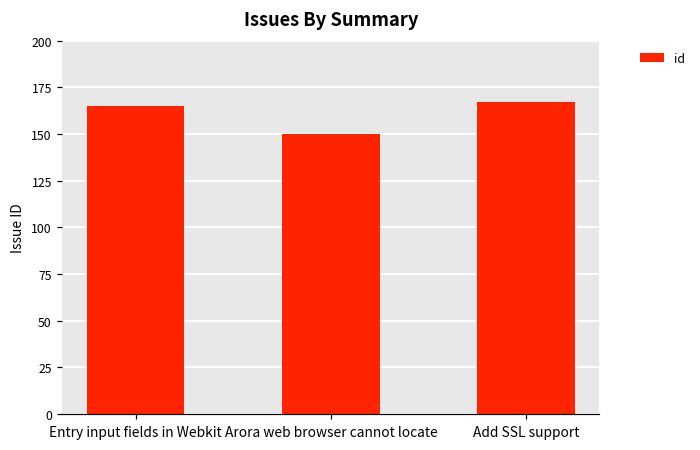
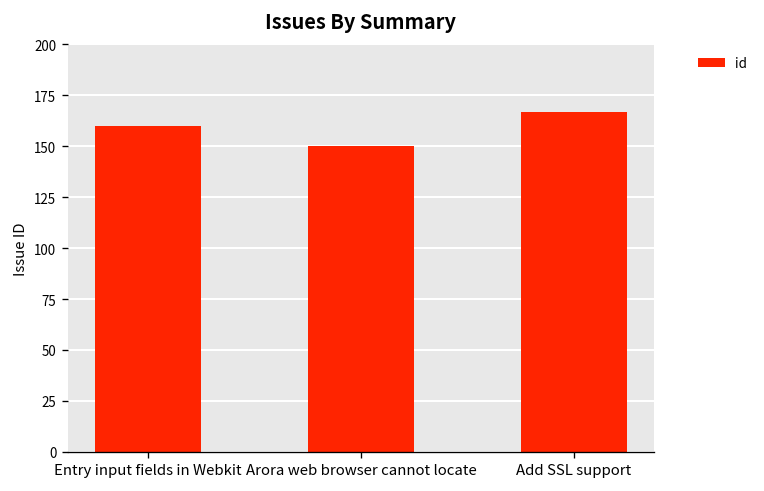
  {
-   "Entry input fields in Webkit": 165,
+   "Entry input fields in Webkit": 160,
    "Arora web browser cannot locate": 150,
    "Add SSL support": 167
  }
